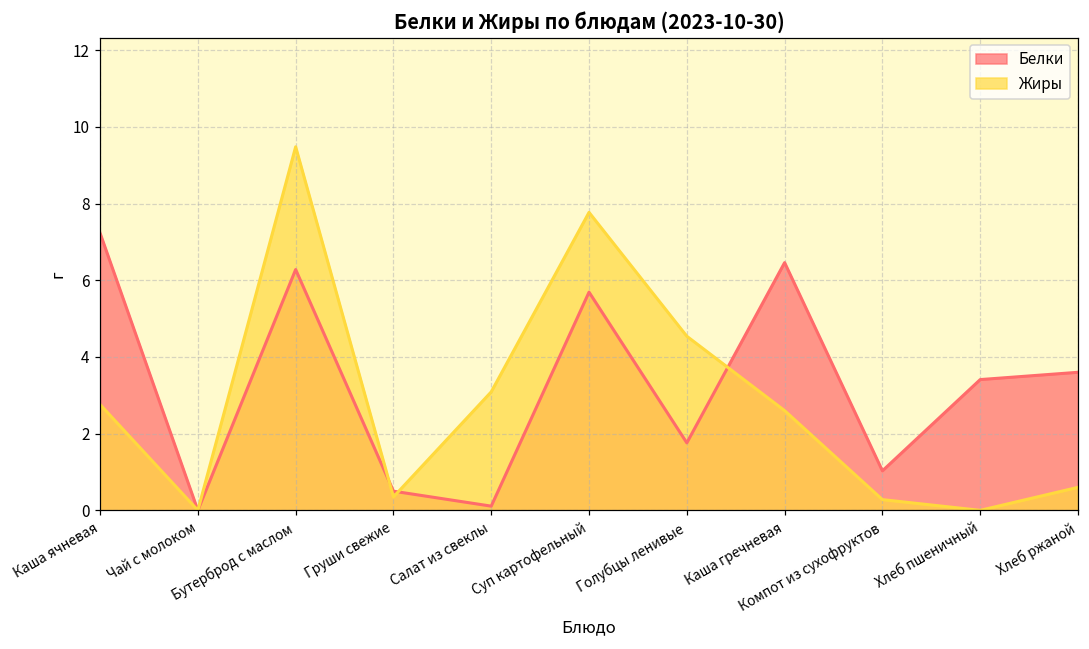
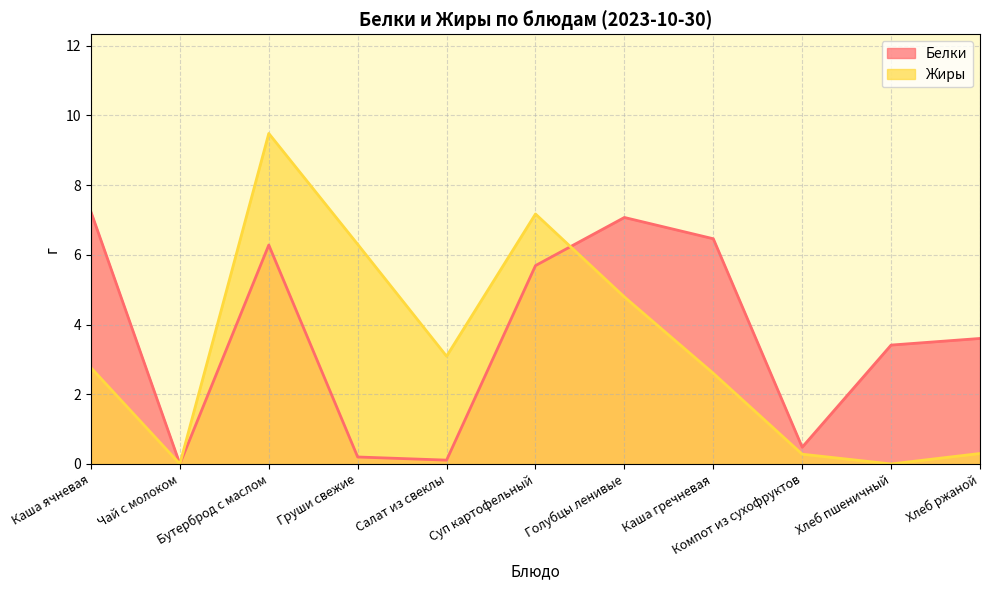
  {
    "Белки": {
      "Каша ячневая": 7.2,
      "Бутерброд с маслом": 6.3,
-     "Груши свежие": 0.5,
+     "Груши свежие": 0.2,
      "Салат из свеклы": 0.1,
      "Суп картофельный": 5.7,
-     "Голубцы ленивые": 1.8,
+     "Голубцы ленивые": 7.1,
      "Каша гречневая": 6.5,
-     "Компот из сухофруктов": 1.0,
+     "Компот из сухофруктов": 0.5,
      "Хлеб пшеничный": 3.4,
      "Хлеб ржаной": 3.6
    },
    "Жиры": {
      "Каша ячневая": 2.8,
      "Бутерброд с маслом": 9.5,
-     "Груши свежие": 0.4,
+     "Груши свежие": 6.3,
      "Салат из свеклы": 3.1,
-     "Суп картофельный": 7.8,
-     "Голубцы ленивые": 4.5,
+     "Суп картофельный": 7.2,
+     "Голубцы ленивые": 4.8,
      "Каша гречневая": 2.6,
      "Компот из сухофруктов": 0.3,
      "Хлеб пшеничный": 0.0,
-     "Хлеб ржаной": 0.6
+     "Хлеб ржаной": 0.3
    }
  }
